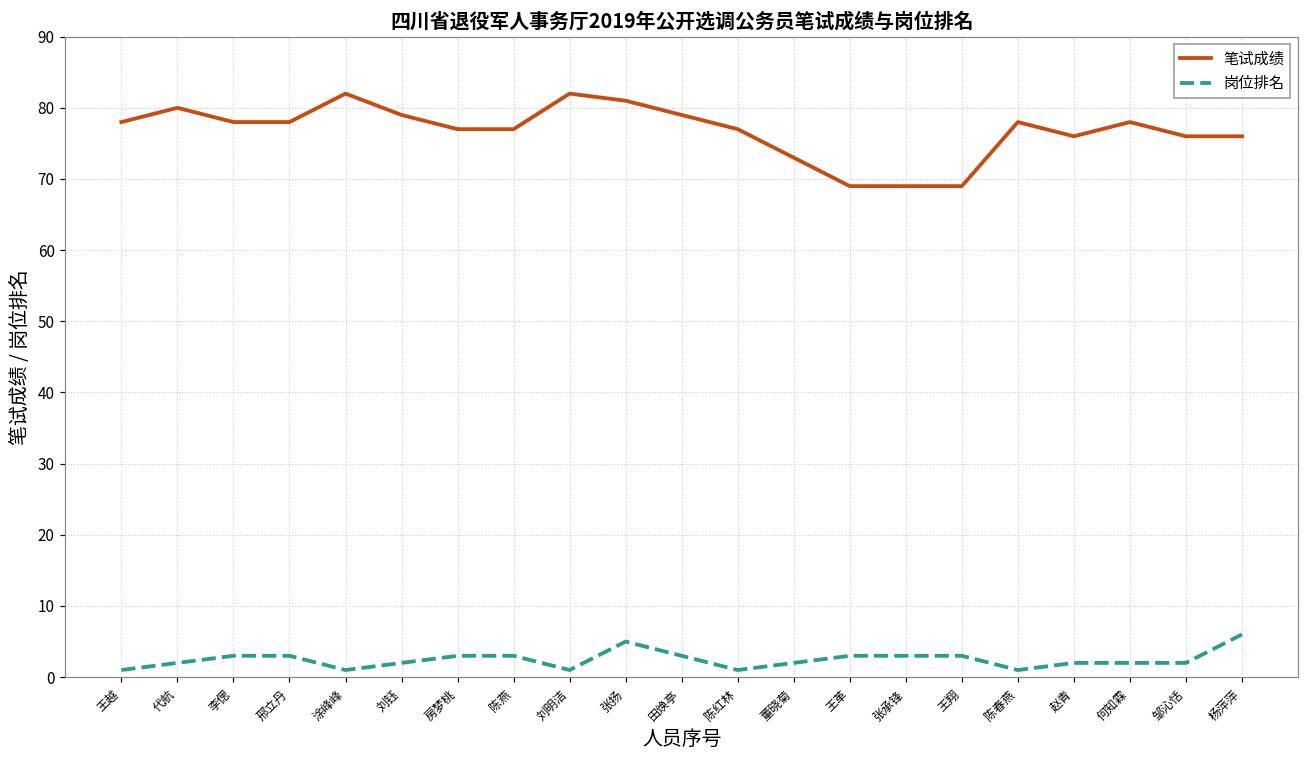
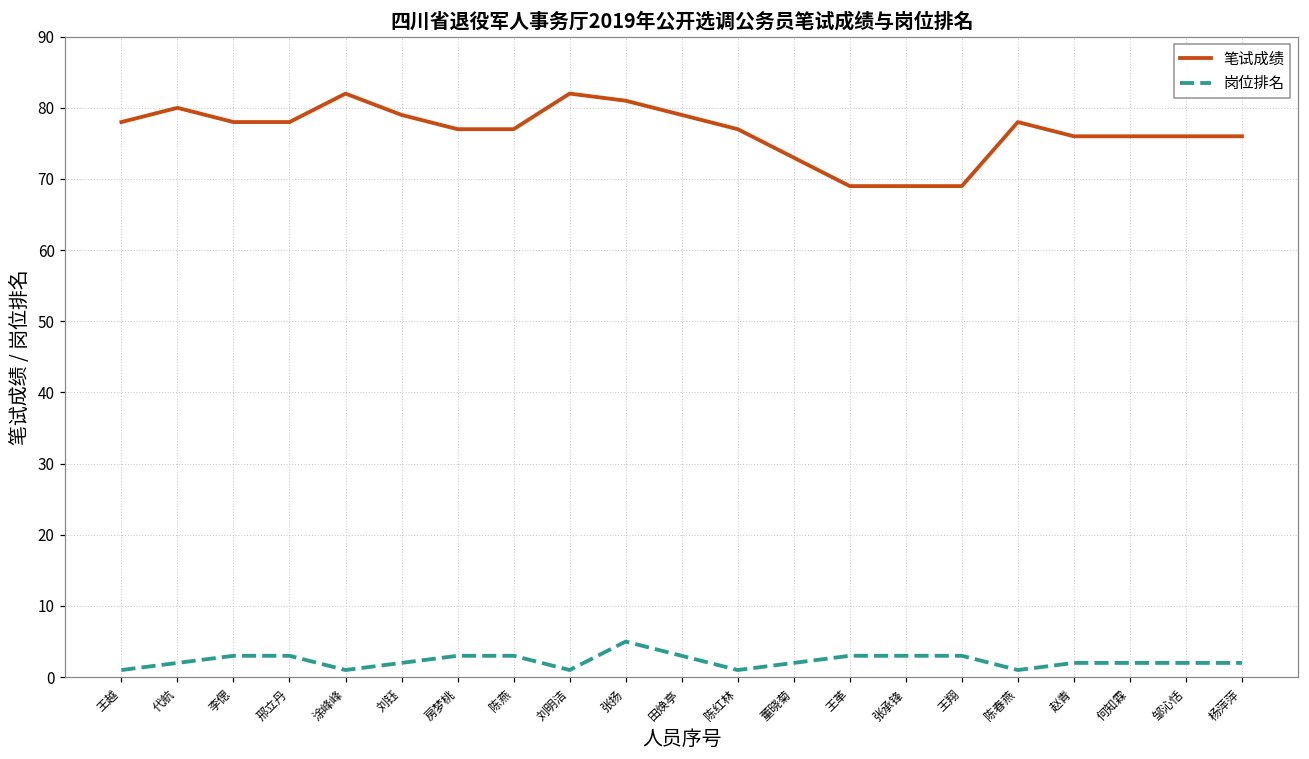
  {
    "笔试成绩": {
      "王越": 78,
      "代航": 80,
      "李偲": 78,
      "邢立丹": 78,
      "涂峰峰": 82,
      "刘钰": 79,
      "房梦桃": 77,
      "陈燕": 77,
      "刘明洁": 82,
      "张扬": 81,
      "田焕亭": 79,
      "陈红林": 77,
      "董晓菊": 73,
      "王革": 69,
      "张承锋": 69,
      "王翔": 69,
      "陈春燕": 78,
      "赵青": 76,
-     "何知霖": 78,
+     "何知霖": 76,
      "邹沁恬": 76,
      "杨萍萍": 76
    },
    "岗位排名": {
      "王越": 1,
      "代航": 2,
      "李偲": 3,
      "邢立丹": 3,
      "涂峰峰": 1,
      "刘钰": 2,
      "房梦桃": 3,
      "陈燕": 3,
      "刘明洁": 1,
      "张扬": 5,
      "田焕亭": 3,
      "陈红林": 1,
      "董晓菊": 2,
      "王革": 3,
      "张承锋": 3,
      "王翔": 3,
      "陈春燕": 1,
      "赵青": 2,
      "何知霖": 2,
      "邹沁恬": 2,
-     "杨萍萍": 6
+     "杨萍萍": 2
    }
  }
